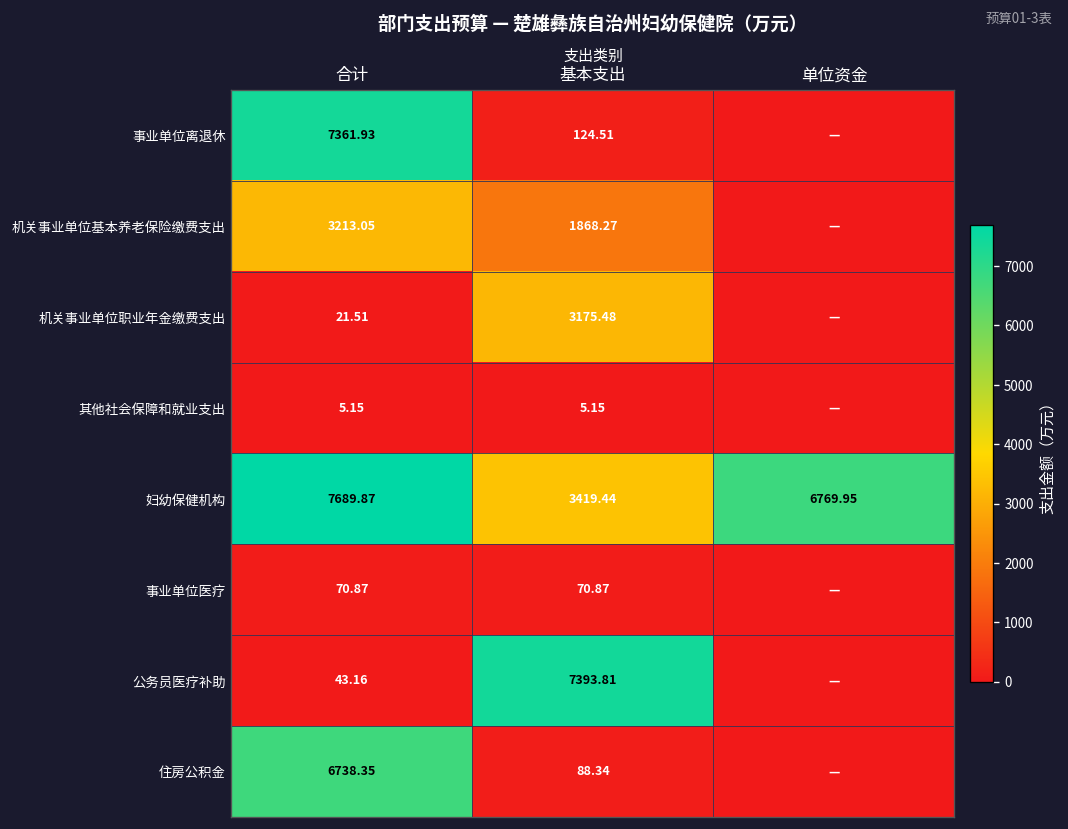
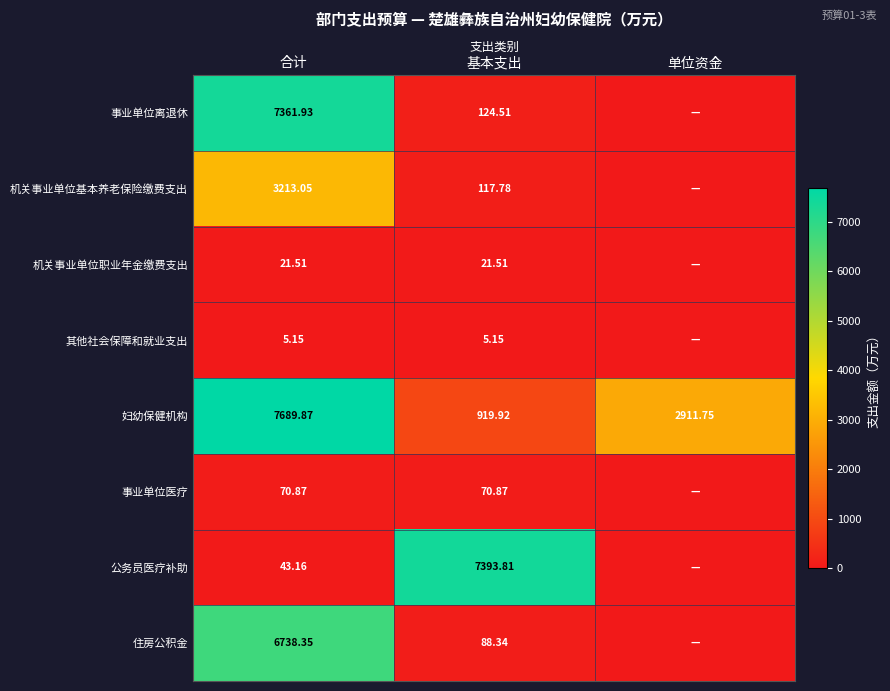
  {
    "事业单位离退休": {
      "合计": 7361.93,
      "基本支出": 124.51
    },
    "机关事业单位基本养老保险缴费支出": {
      "合计": 3213.05,
-     "基本支出": 1868.27
+     "基本支出": 117.78
    },
    "机关事业单位职业年金缴费支出": {
      "合计": 21.51,
-     "基本支出": 3175.48
+     "基本支出": 21.51
    },
    "其他社会保障和就业支出": {
      "合计": 5.15,
      "基本支出": 5.15
    },
    "妇幼保健机构": {
      "合计": 7689.87,
-     "基本支出": 3419.44,
-     "单位资金": 6769.95
+     "基本支出": 919.92,
+     "单位资金": 2911.75
    },
    "事业单位医疗": {
      "合计": 70.87,
      "基本支出": 70.87
    },
    "公务员医疗补助": {
      "合计": 43.16,
      "基本支出": 7393.81
    },
    "住房公积金": {
      "合计": 6738.35,
      "基本支出": 88.34
    }
  }
